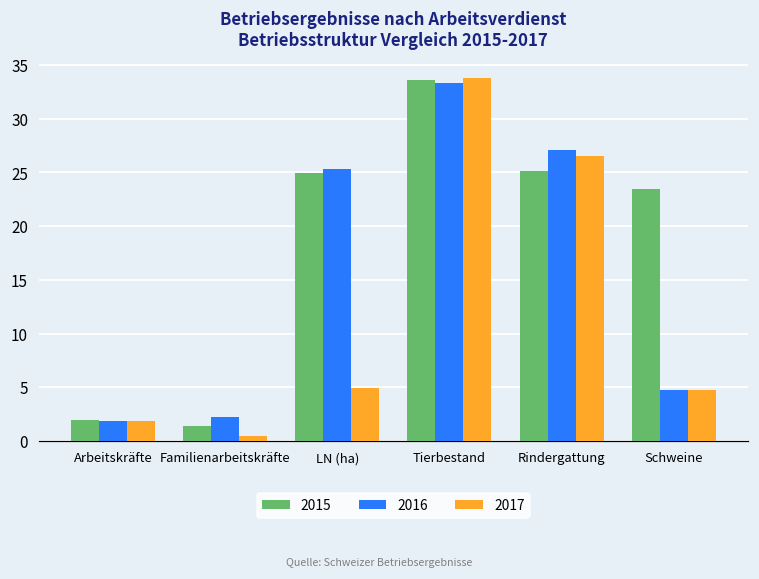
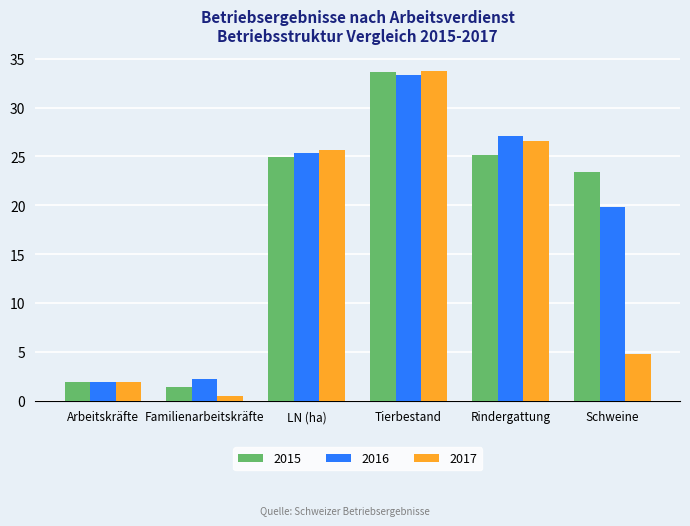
  {
    "2015": {
      "Arbeitskräfte": 2,
      "Familienarbeitskräfte": 1,
      "LN (ha)": 25,
      "Tierbestand": 34,
      "Rindergattung": 25,
      "Schweine": 23
    },
    "2016": {
      "Arbeitskräfte": 2,
      "Familienarbeitskräfte": 2,
      "LN (ha)": 25,
      "Tierbestand": 33,
      "Rindergattung": 27,
-     "Schweine": 5
+     "Schweine": 20
    },
    "2017": {
      "Arbeitskräfte": 2,
      "Familienarbeitskräfte": 0,
-     "LN (ha)": 5,
+     "LN (ha)": 26,
      "Tierbestand": 34,
      "Rindergattung": 27,
      "Schweine": 5
    }
  }
